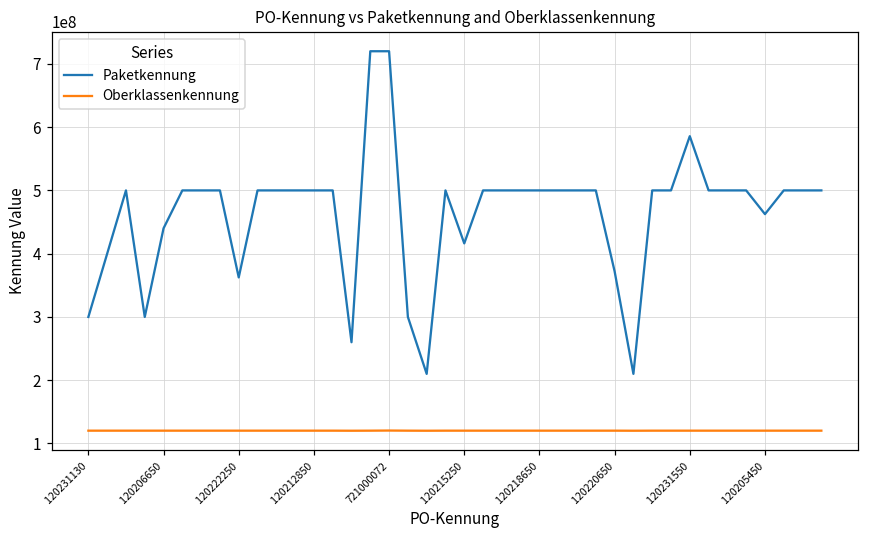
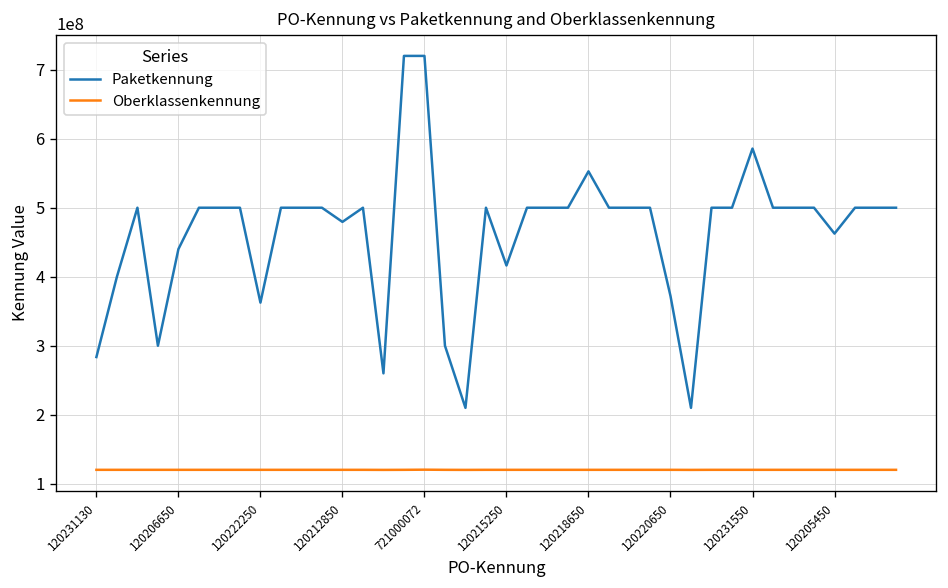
  {
    "Paketkennung": {
-     "120231130": 300000000,
+     "120231130": 280000000,
      "120206650": 440000000,
      "120222250": 360000000,
-     "120212850": 500000000,
+     "120212850": 480000000,
      "721000072": 720000000,
      "120215250": 420000000,
-     "120218650": 500000000,
+     "120218650": 550000000,
      "120220650": 370000000,
      "120231550": 590000000,
      "120205450": 460000000
    },
    "Oberklassenkennung": {
      "120231130": 120000000,
      "120206650": 120000000,
      "120222250": 120000000,
      "120212850": 120000000,
      "721000072": 120000000,
      "120215250": 120000000,
      "120218650": 120000000,
      "120220650": 120000000,
      "120231550": 120000000,
      "120205450": 120000000
    }
  }
